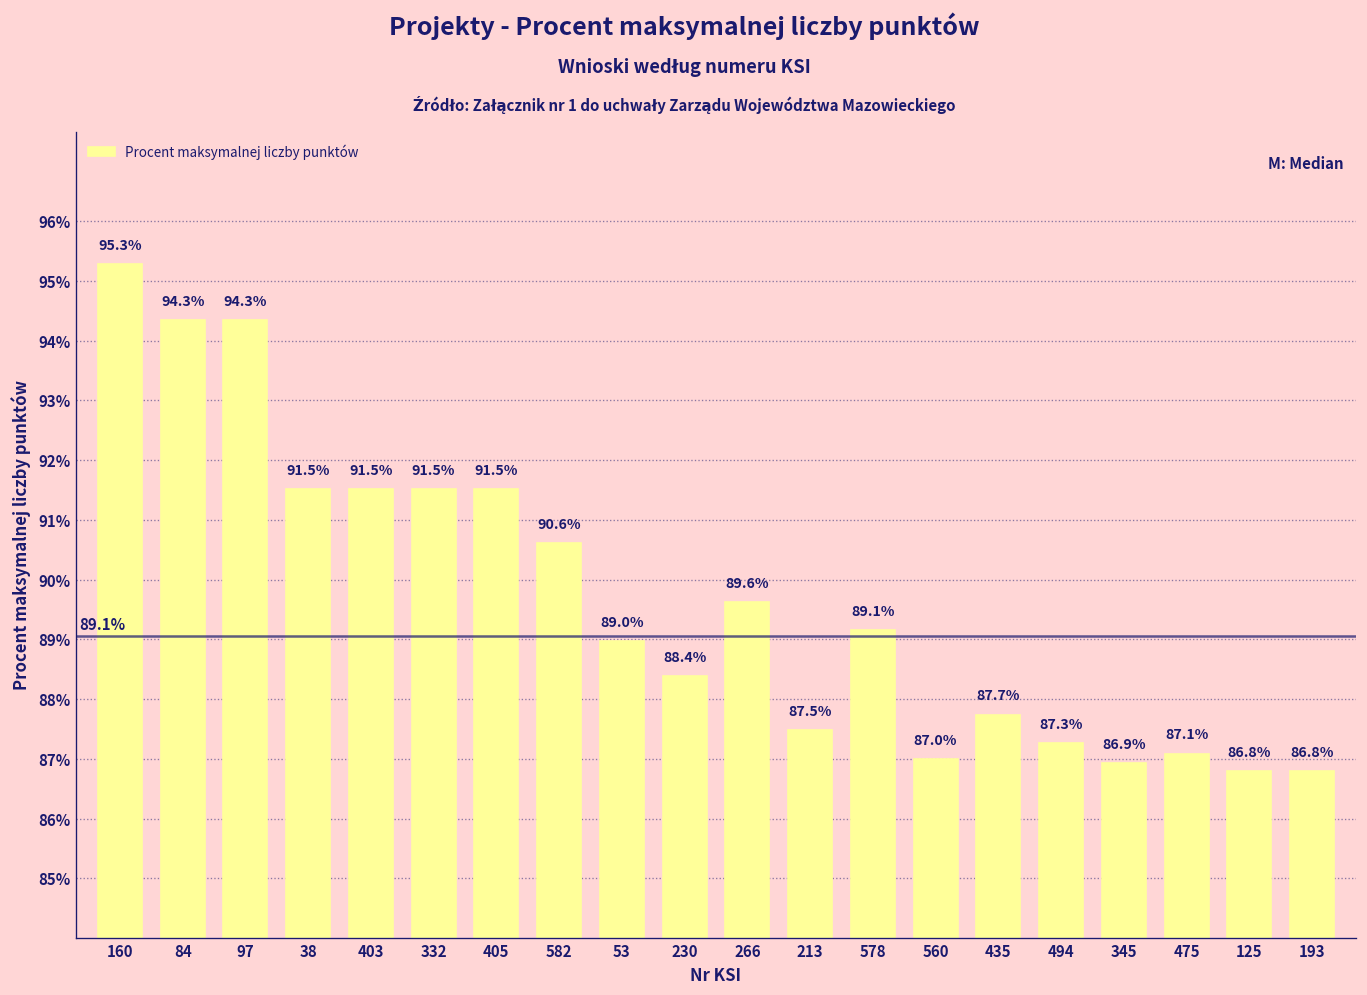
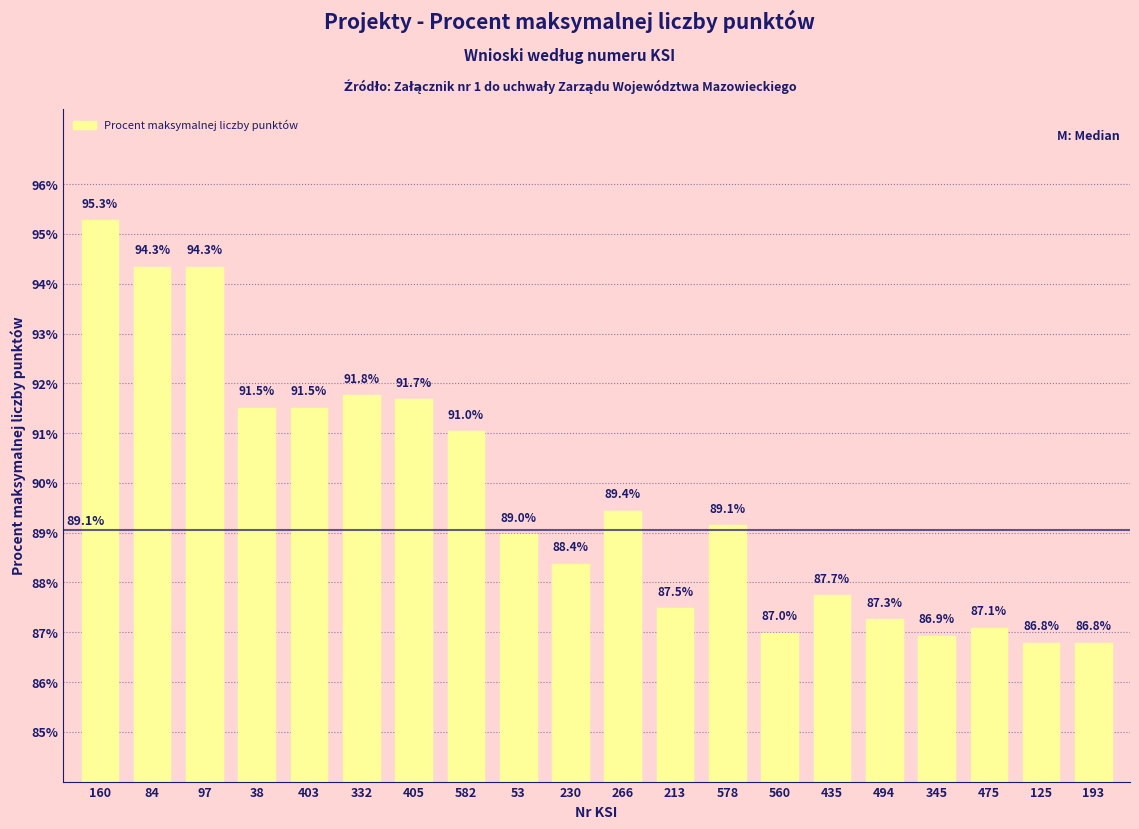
  {
    "160": "95.3%",
    "84": "94.3%",
    "97": "94.3%",
    "38": "91.5%",
    "403": "91.5%",
-   "332": "91.5%",
-   "405": "91.5%",
-   "582": "90.6%",
+   "332": "91.8%",
+   "405": "91.7%",
+   "582": "91.0%",
    "53": "89.0%",
    "230": "88.4%",
-   "266": "89.6%",
+   "266": "89.4%",
    "213": "87.5%",
    "578": "89.1%",
    "560": "87.0%",
    "435": "87.7%",
    "494": "87.3%",
    "345": "86.9%",
    "475": "87.1%",
    "125": "86.8%",
    "193": "86.8%"
  }
